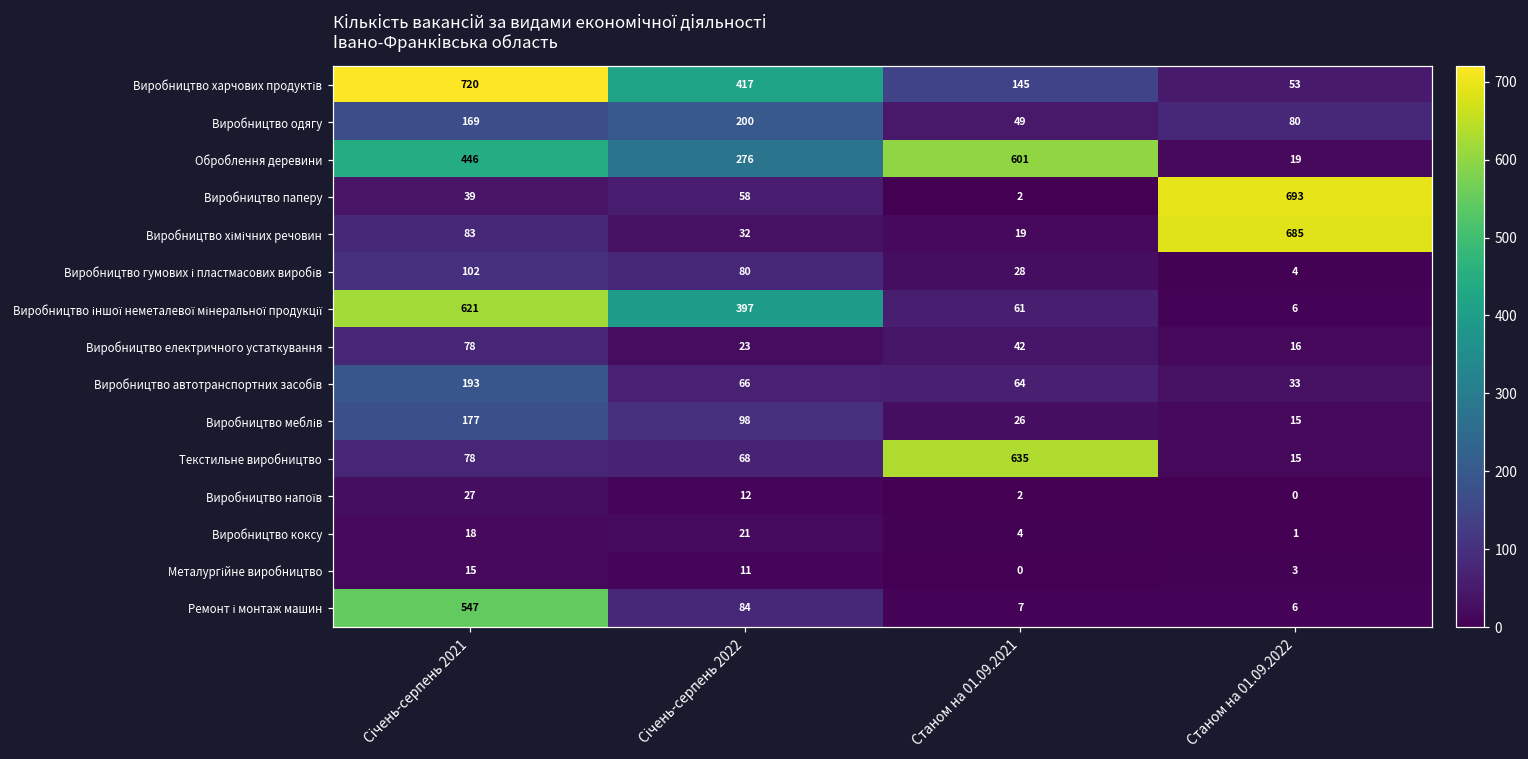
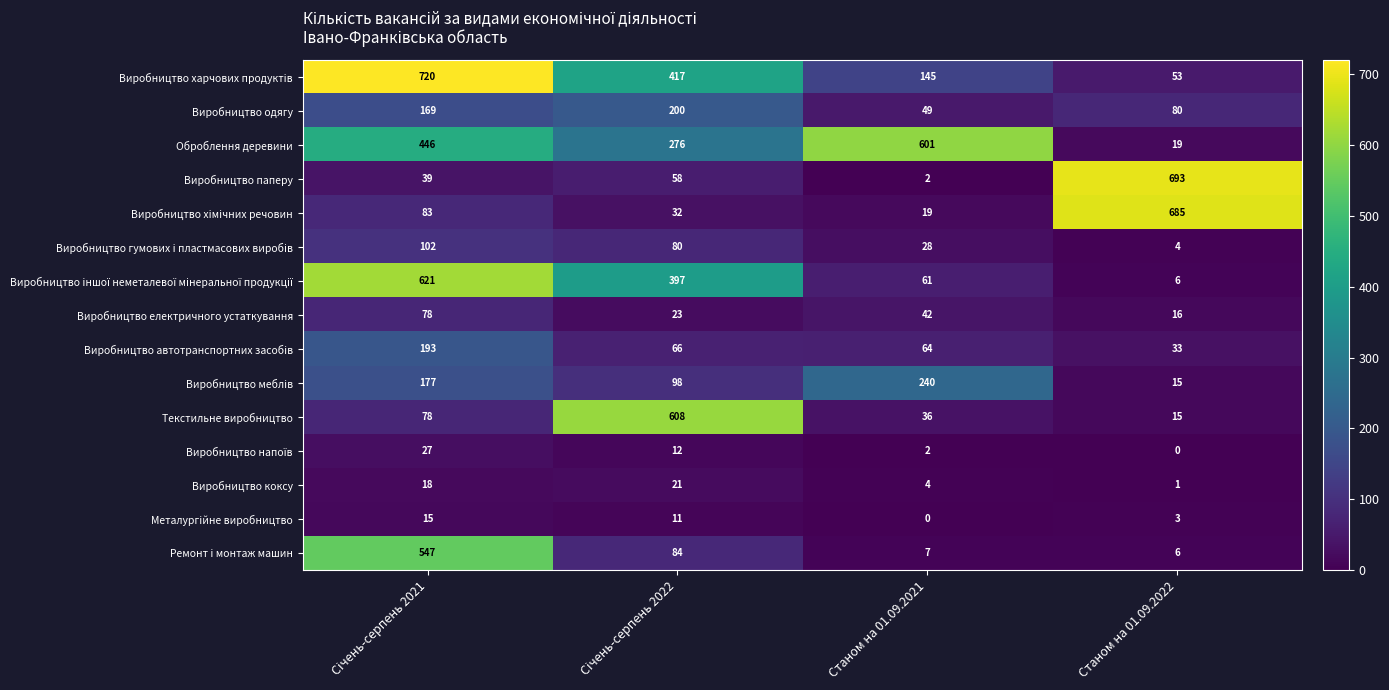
  {
    "Виробництво харчових продуктів": {
      "Січень-серпень 2021": 720,
      "Січень-серпень 2022": 417,
      "Станом на 01.09.2021": 145,
      "Станом на 01.09.2022": 53
    },
    "Виробництво одягу": {
      "Січень-серпень 2021": 169,
      "Січень-серпень 2022": 200,
      "Станом на 01.09.2021": 49,
      "Станом на 01.09.2022": 80
    },
    "Оброблення деревини": {
      "Січень-серпень 2021": 446,
      "Січень-серпень 2022": 276,
      "Станом на 01.09.2021": 601,
      "Станом на 01.09.2022": 19
    },
    "Виробництво паперу": {
      "Січень-серпень 2021": 39,
      "Січень-серпень 2022": 58,
      "Станом на 01.09.2021": 2,
      "Станом на 01.09.2022": 693
    },
    "Виробництво хімічних речовин": {
      "Січень-серпень 2021": 83,
      "Січень-серпень 2022": 32,
      "Станом на 01.09.2021": 19,
      "Станом на 01.09.2022": 685
    },
    "Виробництво гумових і пластмасових виробів": {
      "Січень-серпень 2021": 102,
      "Січень-серпень 2022": 80,
      "Станом на 01.09.2021": 28,
      "Станом на 01.09.2022": 4
    },
    "Виробництво іншої неметалевої мінеральної продукції": {
      "Січень-серпень 2021": 621,
      "Січень-серпень 2022": 397,
      "Станом на 01.09.2021": 61,
      "Станом на 01.09.2022": 6
    },
    "Виробництво електричного устаткування": {
      "Січень-серпень 2021": 78,
      "Січень-серпень 2022": 23,
      "Станом на 01.09.2021": 42,
      "Станом на 01.09.2022": 16
    },
    "Виробництво автотранспортних засобів": {
      "Січень-серпень 2021": 193,
      "Січень-серпень 2022": 66,
      "Станом на 01.09.2021": 64,
      "Станом на 01.09.2022": 33
    },
    "Виробництво меблів": {
      "Січень-серпень 2021": 177,
      "Січень-серпень 2022": 98,
-     "Станом на 01.09.2021": 26,
+     "Станом на 01.09.2021": 240,
      "Станом на 01.09.2022": 15
    },
    "Текстильне виробництво": {
      "Січень-серпень 2021": 78,
-     "Січень-серпень 2022": 68,
-     "Станом на 01.09.2021": 635,
+     "Січень-серпень 2022": 608,
+     "Станом на 01.09.2021": 36,
      "Станом на 01.09.2022": 15
    },
    "Виробництво напоїв": {
      "Січень-серпень 2021": 27,
      "Січень-серпень 2022": 12,
      "Станом на 01.09.2021": 2,
      "Станом на 01.09.2022": 0
    },
    "Виробництво коксу": {
      "Січень-серпень 2021": 18,
      "Січень-серпень 2022": 21,
      "Станом на 01.09.2021": 4,
      "Станом на 01.09.2022": 1
    },
    "Металургійне виробництво": {
      "Січень-серпень 2021": 15,
      "Січень-серпень 2022": 11,
      "Станом на 01.09.2021": 0,
      "Станом на 01.09.2022": 3
    },
    "Ремонт і монтаж машин": {
      "Січень-серпень 2021": 547,
      "Січень-серпень 2022": 84,
      "Станом на 01.09.2021": 7,
      "Станом на 01.09.2022": 6
    }
  }
